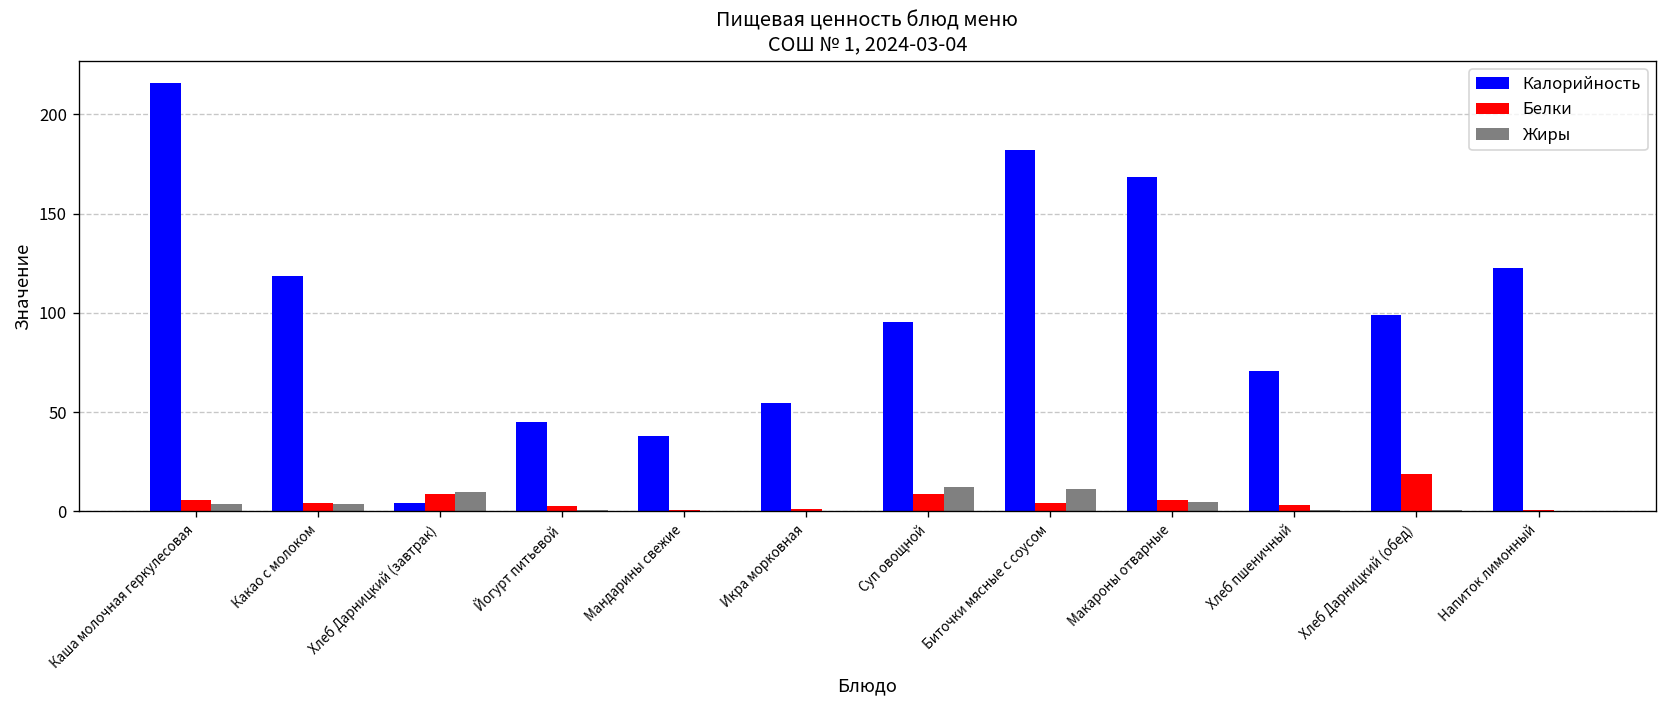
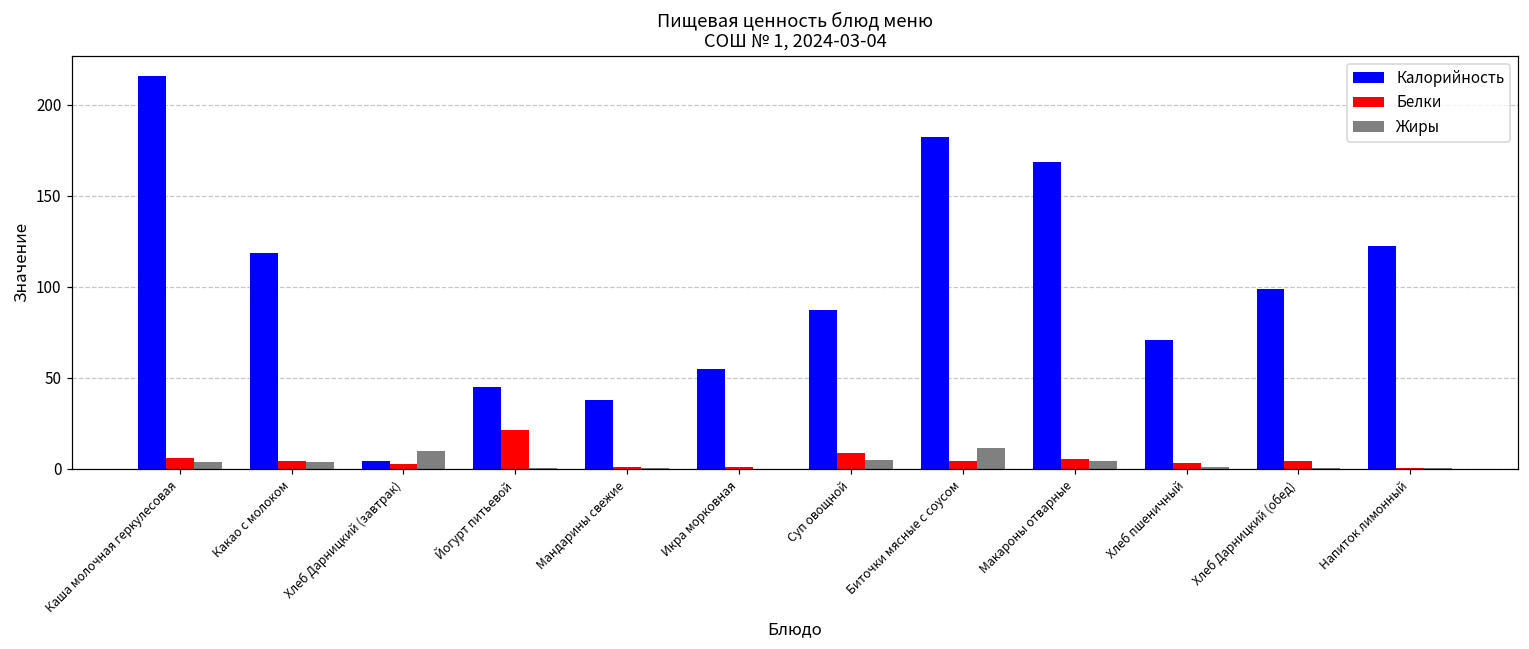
  {
    "Калорийность": {
      "Каша молочная геркулесовая": 216,
      "Какао с молоком": 119,
      "Хлеб Дарницкий (завтрак)": 4,
      "Йогурт питьевой": 45,
      "Мандарины свежие": 38,
      "Икра морковная": 55,
-     "Суп овощной": 95,
+     "Суп овощной": 87,
      "Биточки мясные с соусом": 182,
      "Макароны отварные": 168,
      "Хлеб пшеничный": 71,
      "Хлеб Дарницкий (обед)": 99,
      "Напиток лимонный": 123
    },
    "Белки": {
      "Каша молочная геркулесовая": 6,
      "Какао с молоком": 4,
-     "Хлеб Дарницкий (завтрак)": 9,
-     "Йогурт питьевой": 3,
+     "Хлеб Дарницкий (завтрак)": 3,
+     "Йогурт питьевой": 21,
      "Суп овощной": 9,
      "Биточки мясные с соусом": 4,
      "Макароны отварные": 6,
      "Хлеб пшеничный": 3,
-     "Хлеб Дарницкий (обед)": 19
+     "Хлеб Дарницкий (обед)": 4
    },
    "Жиры": {
      "Каша молочная геркулесовая": 4,
      "Какао с молоком": 4,
      "Хлеб Дарницкий (завтрак)": 10,
-     "Суп овощной": 12,
+     "Суп овощной": 5,
      "Биточки мясные с соусом": 11,
      "Макароны отварные": 5
    }
  }
